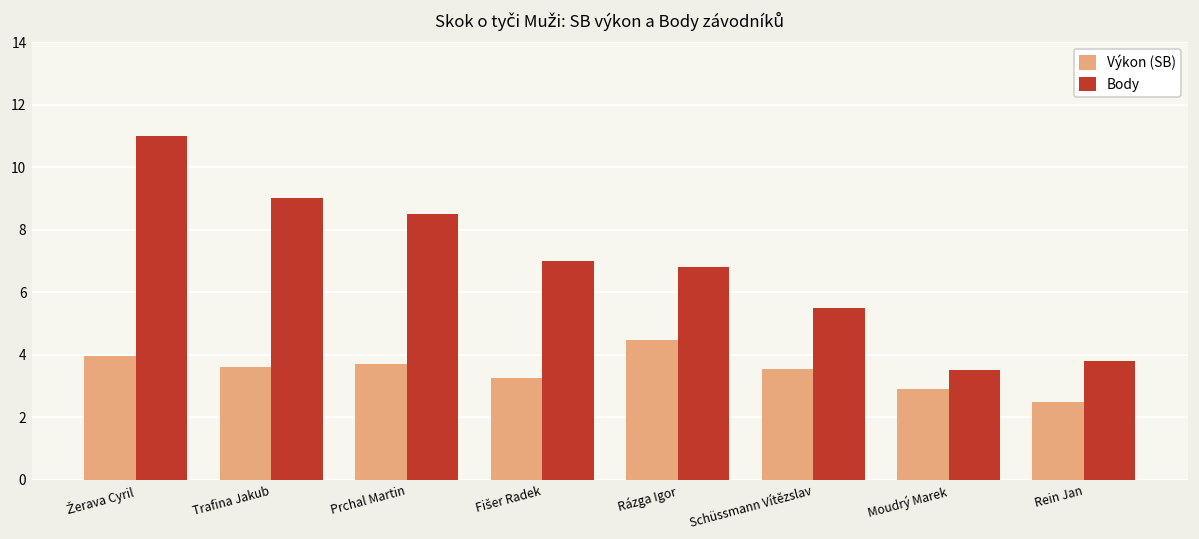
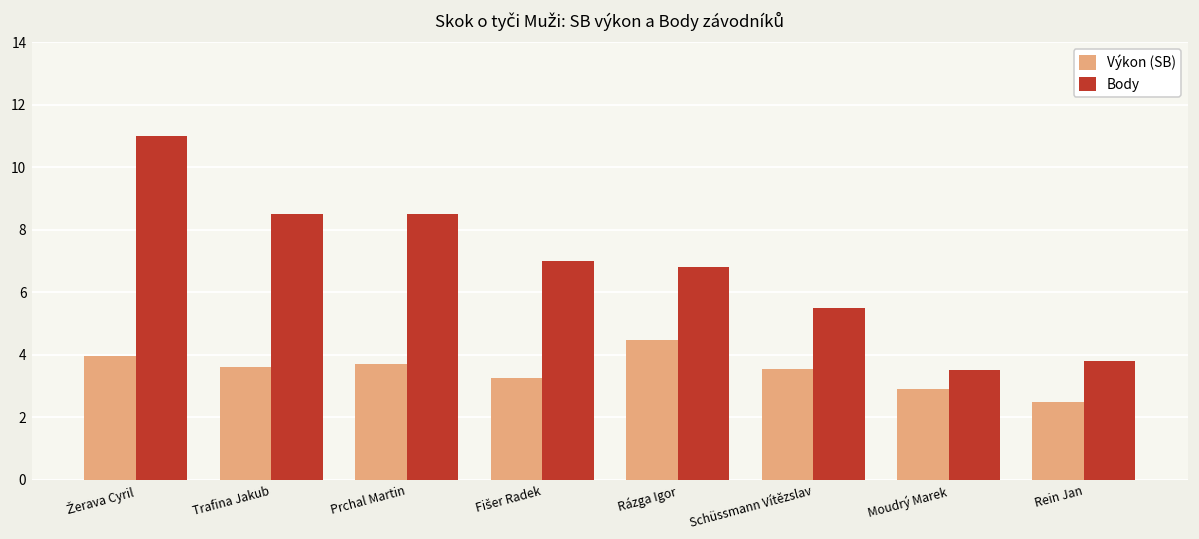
  {
    "Výkon (SB)": {
      "Žerava Cyril": 4.0,
      "Trafina Jakub": 3.6,
      "Prchal Martin": 3.7,
      "Fišer Radek": 3.3,
      "Rázga Igor": 4.5,
      "Schüssmann Vítězslav": 3.6,
      "Moudrý Marek": 2.9,
      "Rein Jan": 2.5
    },
    "Body": {
      "Žerava Cyril": 11.0,
-     "Trafina Jakub": 9.0,
+     "Trafina Jakub": 8.5,
      "Prchal Martin": 8.5,
      "Fišer Radek": 7.0,
      "Rázga Igor": 6.8,
      "Schüssmann Vítězslav": 5.5,
      "Moudrý Marek": 3.5,
      "Rein Jan": 3.8
    }
  }
